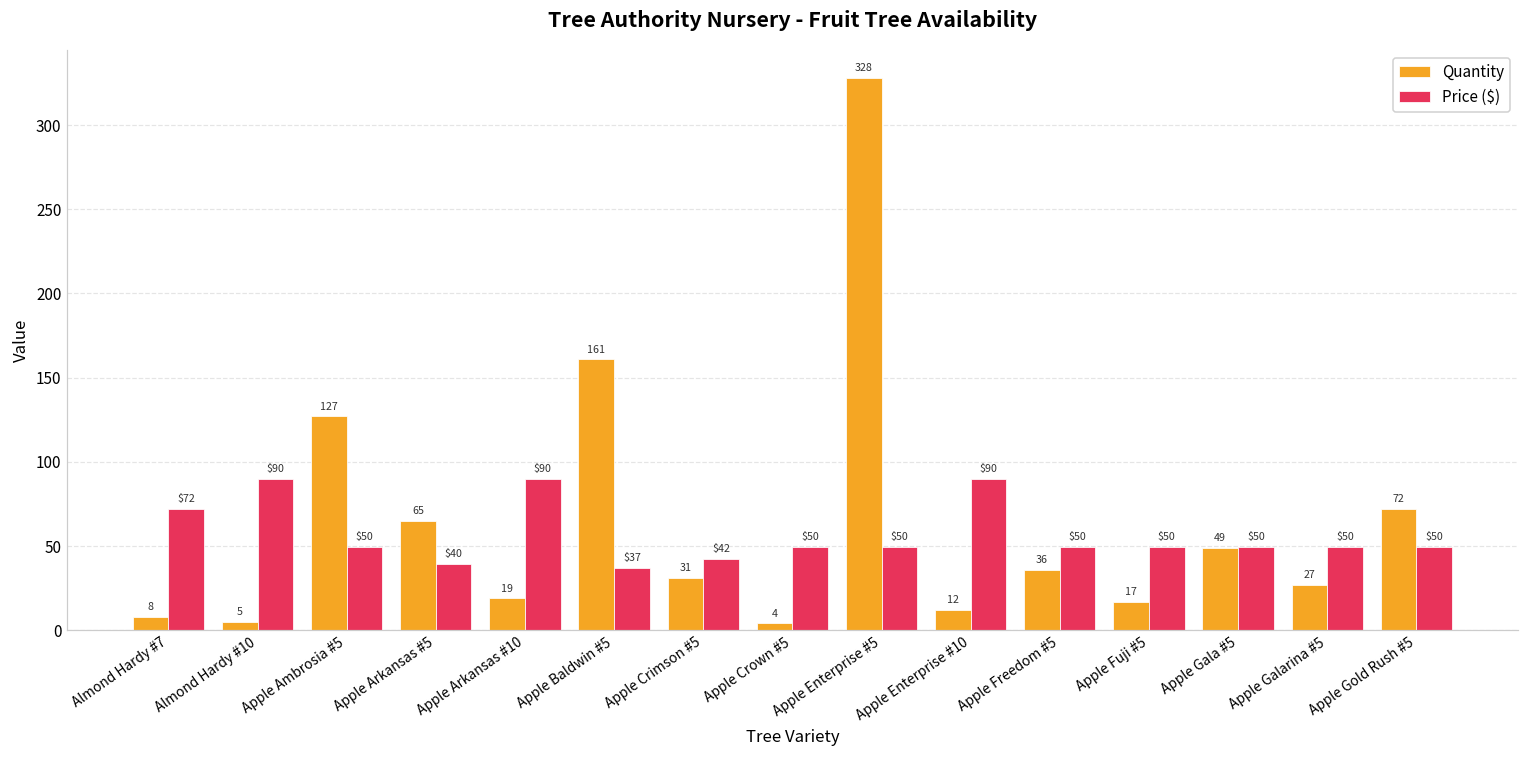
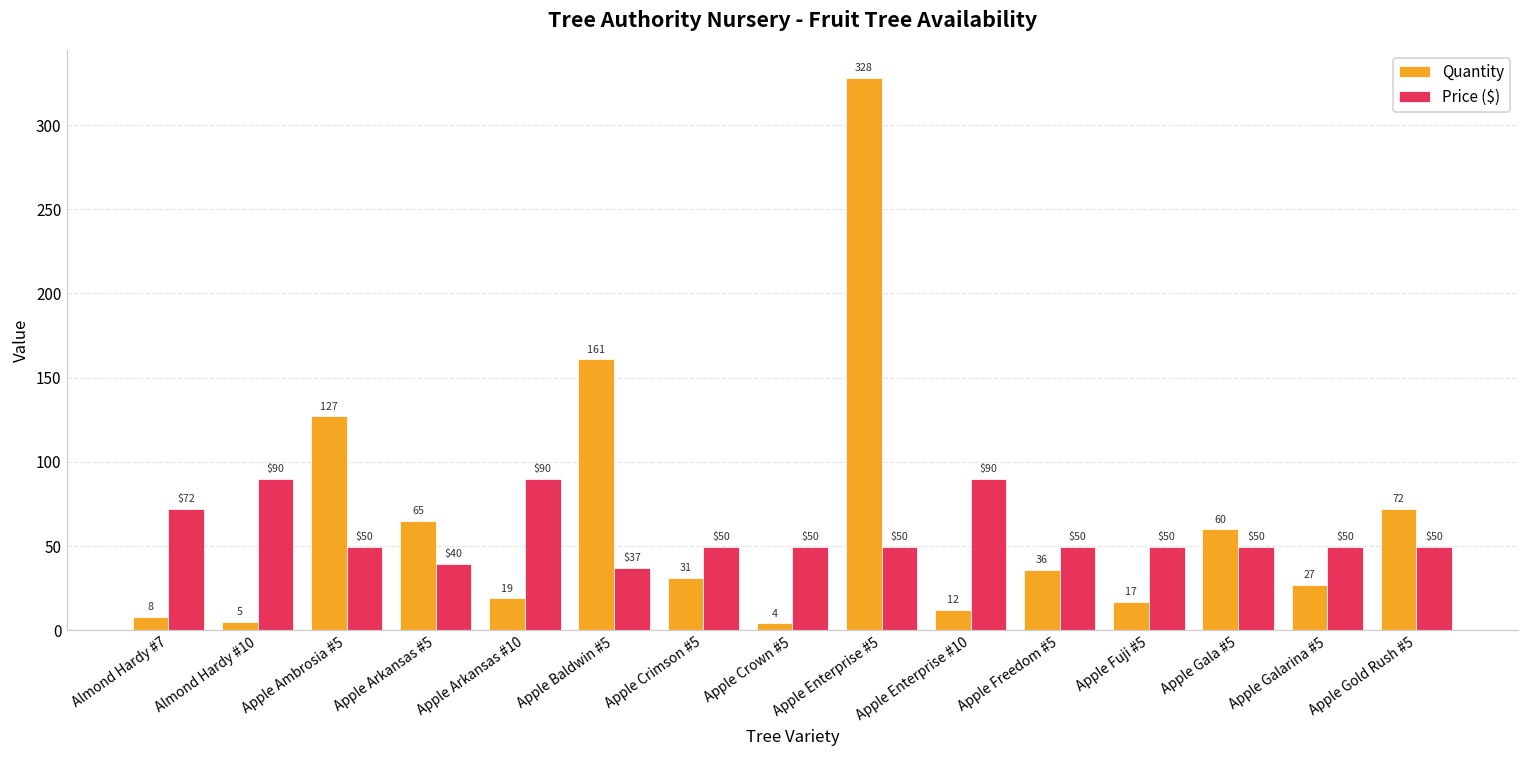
  {
    "Quantity": {
      "Almond Hardy #7": "8",
      "Almond Hardy #10": "5",
      "Apple Ambrosia #5": "127",
      "Apple Arkansas #5": "65",
      "Apple Arkansas #10": "19",
      "Apple Baldwin #5": "161",
      "Apple Crimson #5": "31",
      "Apple Crown #5": "4",
      "Apple Enterprise #5": "328",
      "Apple Enterprise #10": "12",
      "Apple Freedom #5": "36",
      "Apple Fuji #5": "17",
-     "Apple Gala #5": "49",
+     "Apple Gala #5": "60",
      "Apple Galarina #5": "27",
      "Apple Gold Rush #5": "72"
    },
    "Price ($)": {
      "Almond Hardy #7": "$72",
      "Almond Hardy #10": "$90",
      "Apple Ambrosia #5": "$50",
      "Apple Arkansas #5": "$40",
      "Apple Arkansas #10": "$90",
      "Apple Baldwin #5": "$37",
-     "Apple Crimson #5": "$42",
+     "Apple Crimson #5": "$50",
      "Apple Crown #5": "$50",
      "Apple Enterprise #5": "$50",
      "Apple Enterprise #10": "$90",
      "Apple Freedom #5": "$50",
      "Apple Fuji #5": "$50",
      "Apple Gala #5": "$50",
      "Apple Galarina #5": "$50",
      "Apple Gold Rush #5": "$50"
    }
  }
